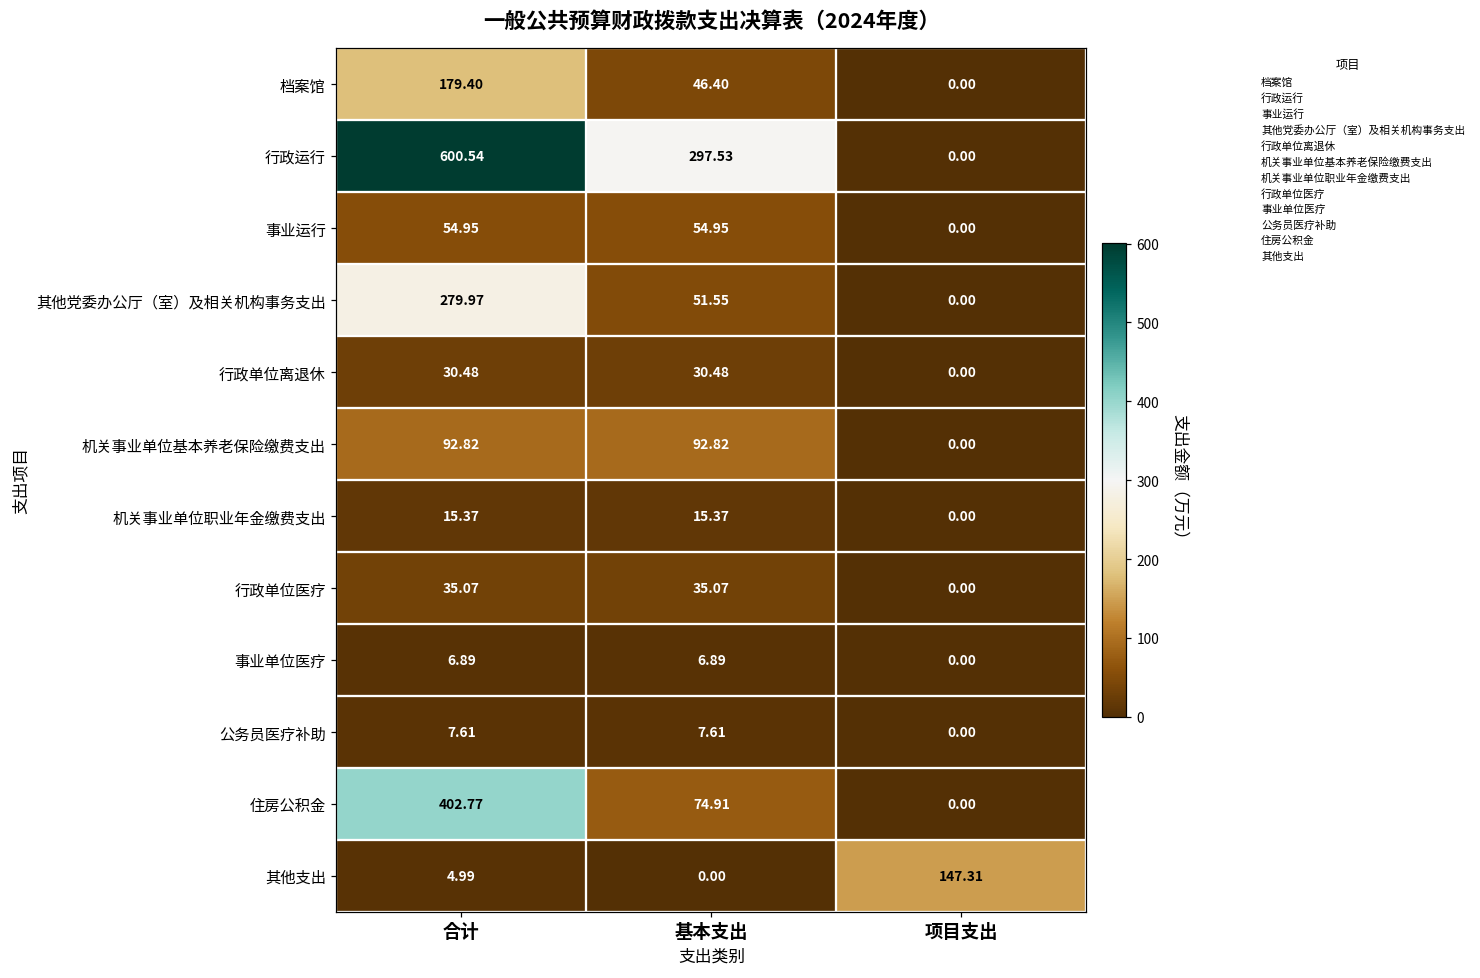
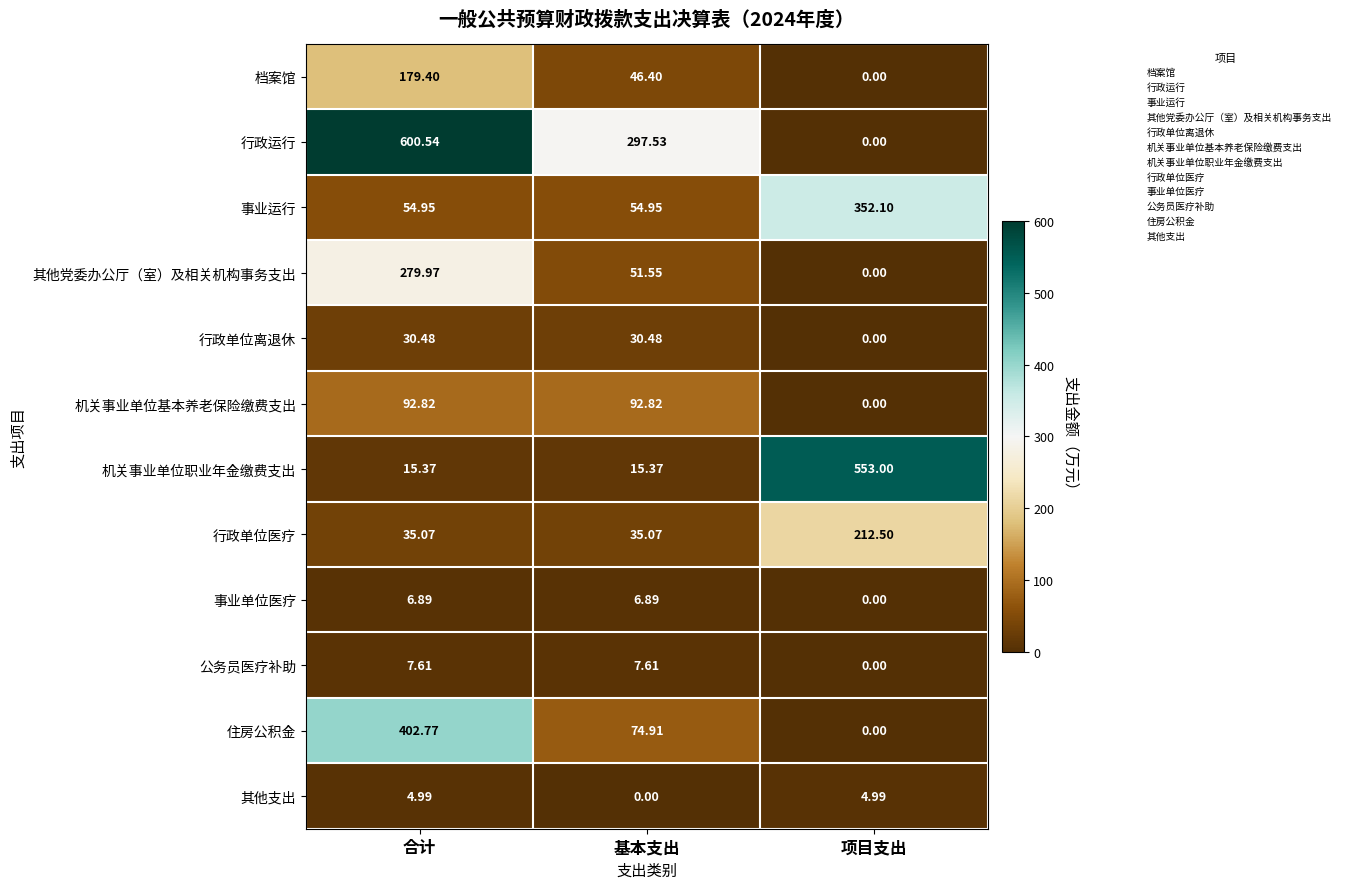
  {
    "档案馆": {
      "合计": 179.40,
      "基本支出": 46.40,
      "项目支出": 0.00
    },
    "行政运行": {
      "合计": 600.54,
      "基本支出": 297.53,
      "项目支出": 0.00
    },
    "事业运行": {
      "合计": 54.95,
      "基本支出": 54.95,
-     "项目支出": 0.00
+     "项目支出": 352.10
    },
    "其他党委办公厅（室）及相关机构事务支出": {
      "合计": 279.97,
      "基本支出": 51.55,
      "项目支出": 0.00
    },
    "行政单位离退休": {
      "合计": 30.48,
      "基本支出": 30.48,
      "项目支出": 0.00
    },
    "机关事业单位基本养老保险缴费支出": {
      "合计": 92.82,
      "基本支出": 92.82,
      "项目支出": 0.00
    },
    "机关事业单位职业年金缴费支出": {
      "合计": 15.37,
      "基本支出": 15.37,
-     "项目支出": 0.00
+     "项目支出": 553.00
    },
    "行政单位医疗": {
      "合计": 35.07,
      "基本支出": 35.07,
-     "项目支出": 0.00
+     "项目支出": 212.50
    },
    "事业单位医疗": {
      "合计": 6.89,
      "基本支出": 6.89,
      "项目支出": 0.00
    },
    "公务员医疗补助": {
      "合计": 7.61,
      "基本支出": 7.61,
      "项目支出": 0.00
    },
    "住房公积金": {
      "合计": 402.77,
      "基本支出": 74.91,
      "项目支出": 0.00
    },
    "其他支出": {
      "合计": 4.99,
      "基本支出": 0.00,
-     "项目支出": 147.31
+     "项目支出": 4.99
    }
  }
